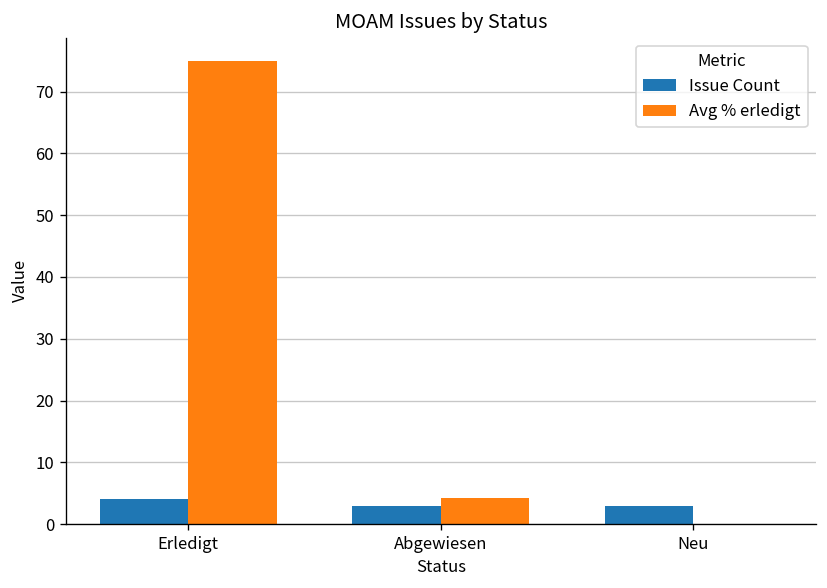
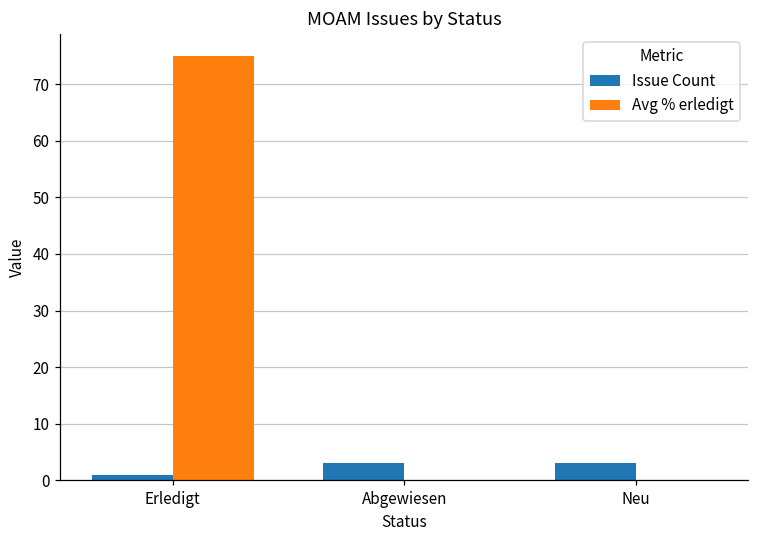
  {
    "Issue Count": {
-     "Erledigt": 4,
+     "Erledigt": 1,
      "Abgewiesen": 3,
      "Neu": 3
    },
    "Avg % erledigt": {
      "Erledigt": 75,
-     "Abgewiesen": 4,
+     "Abgewiesen": 0,
      "Neu": 0
    }
  }
